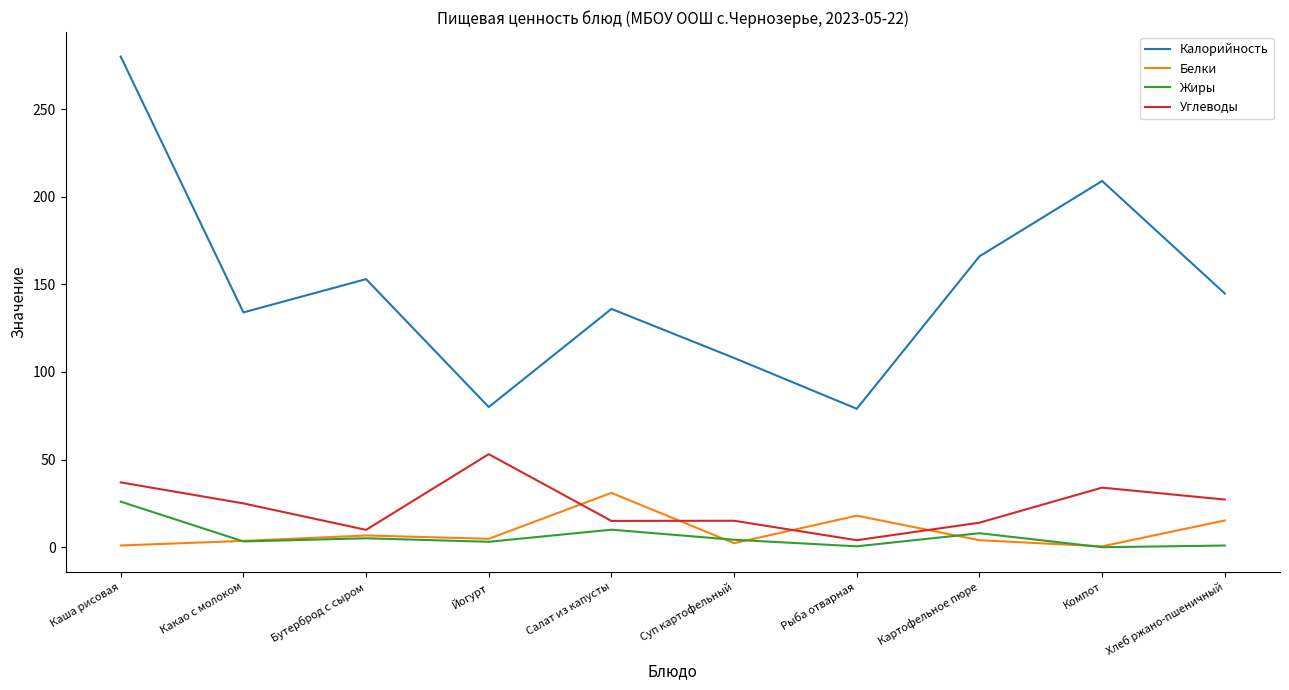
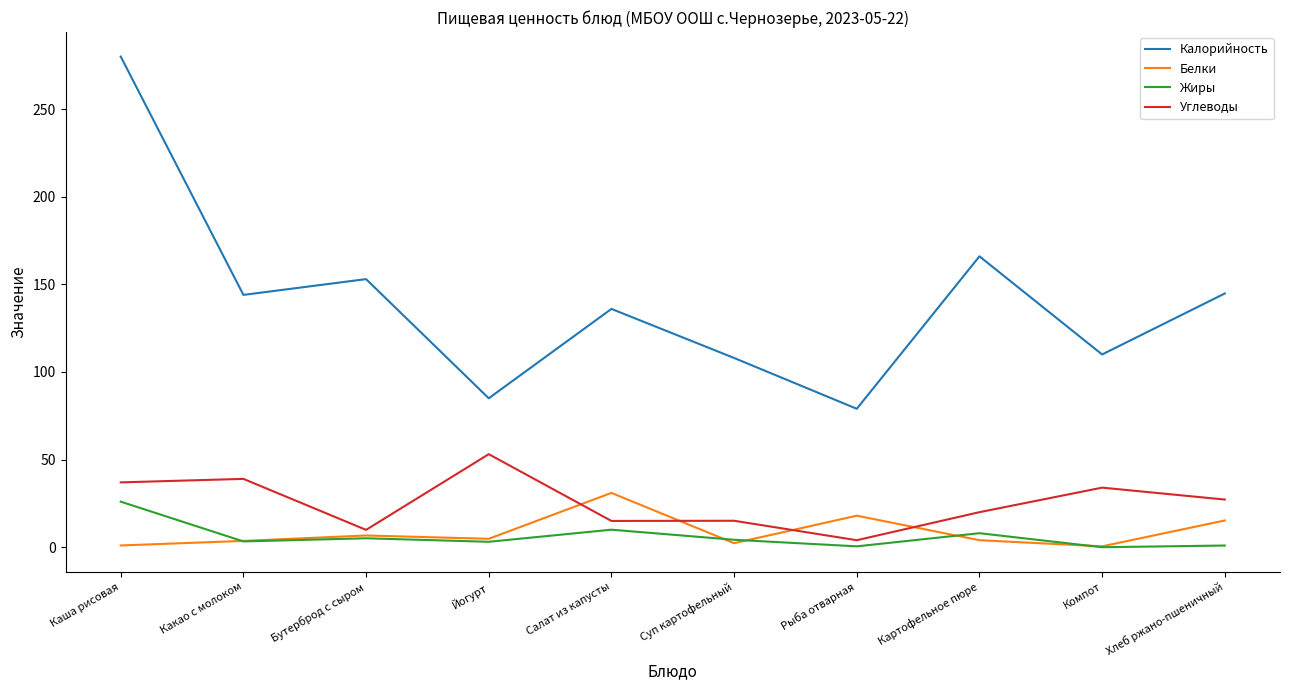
  {
    "Калорийность": {
      "Каша рисовая": 280,
-     "Какао с молоком": 134,
+     "Какао с молоком": 144,
      "Бутерброд с сыром": 153,
-     "Йогурт": 80,
+     "Йогурт": 85,
      "Салат из капусты": 136,
      "Суп картофельный": 108,
      "Рыба отварная": 79,
      "Картофельное пюре": 166,
-     "Компот": 209,
+     "Компот": 110,
      "Хлеб ржано-пшеничный": 145
    },
    "Белки": {
      "Каша рисовая": 1,
      "Бутерброд с сыром": 7,
      "Йогурт": 5,
      "Салат из капусты": 31,
      "Суп картофельный": 2,
      "Рыба отварная": 18,
      "Картофельное пюре": 4,
      "Хлеб ржано-пшеничный": 15
    },
    "Жиры": {
      "Каша рисовая": 26,
      "Бутерброд с сыром": 5,
      "Йогурт": 3,
      "Салат из капусты": 10,
      "Суп картофельный": 4,
      "Рыба отварная": 1,
      "Картофельное пюре": 8,
      "Хлеб ржано-пшеничный": 1
    },
    "Углеводы": {
      "Каша рисовая": 37,
-     "Какао с молоком": 25,
+     "Какао с молоком": 39,
      "Бутерброд с сыром": 10,
      "Йогурт": 53,
      "Салат из капусты": 15,
      "Суп картофельный": 15,
      "Рыба отварная": 4,
-     "Картофельное пюре": 14,
+     "Картофельное пюре": 20,
      "Компот": 34,
      "Хлеб ржано-пшеничный": 27
    }
  }
